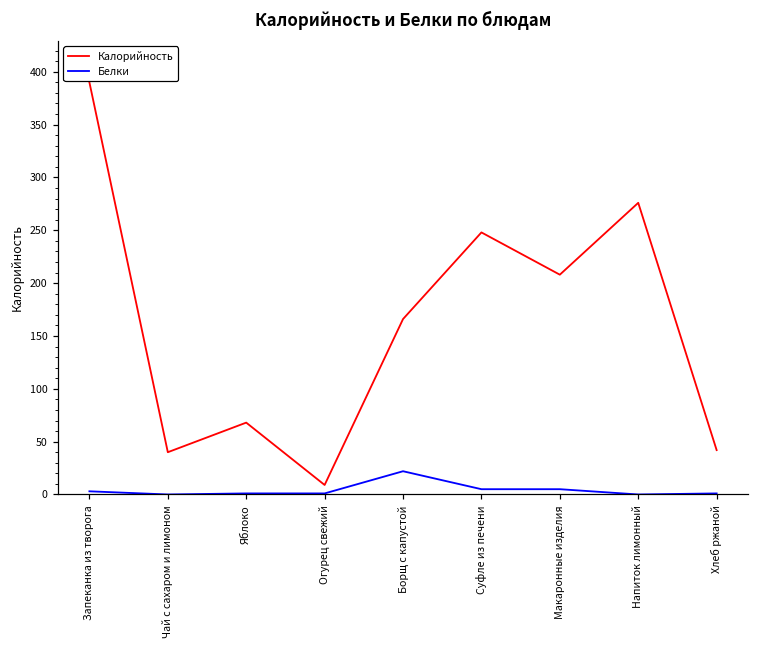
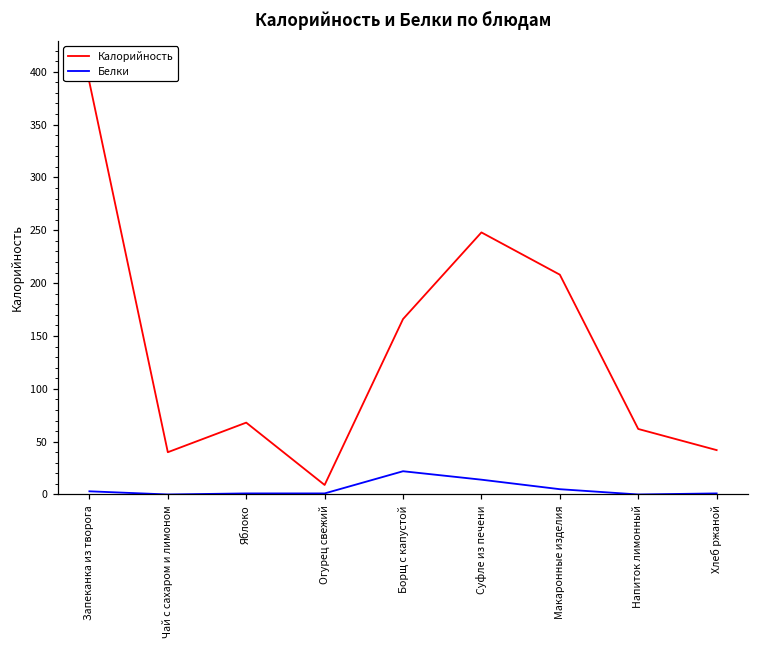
  {
    "Калорийность": {
      "Чай с сахаром и лимоном": 40,
      "Яблоко": 70,
      "Огурец свежий": 10,
      "Борщ с капустой": 170,
      "Суфле из печени": 250,
      "Макаронные изделия": 210,
-     "Напиток лимонный": 280,
+     "Напиток лимонный": 60,
      "Хлеб ржаной": 40
    },
    "Белки": {
      "Запеканка из творога": 0,
      "Чай с сахаром и лимоном": 0,
      "Яблоко": 0,
      "Огурец свежий": 0,
      "Борщ с капустой": 20,
-     "Суфле из печени": 5,
+     "Суфле из печени": 14,
      "Макаронные изделия": 10,
      "Напиток лимонный": 0,
      "Хлеб ржаной": 0
    }
  }
